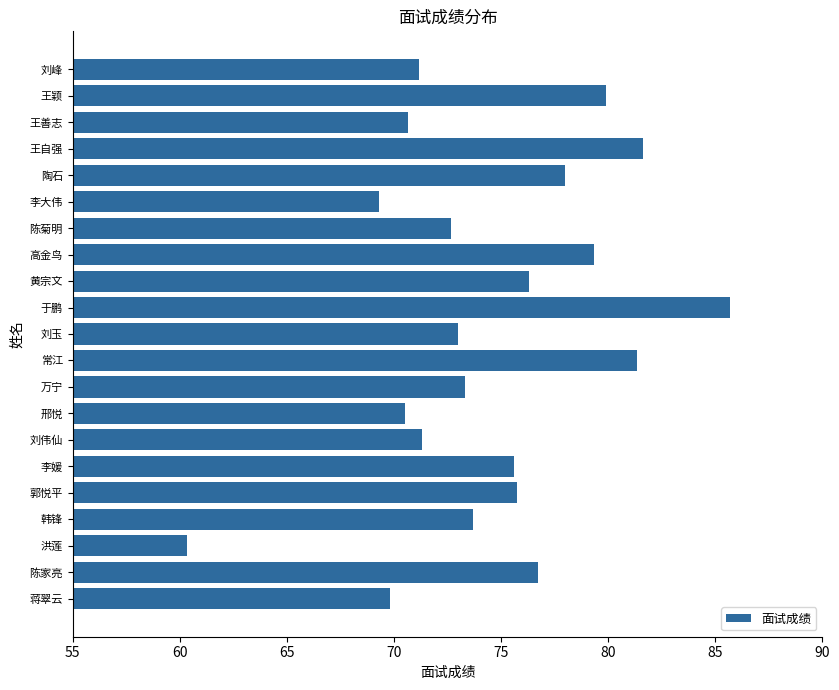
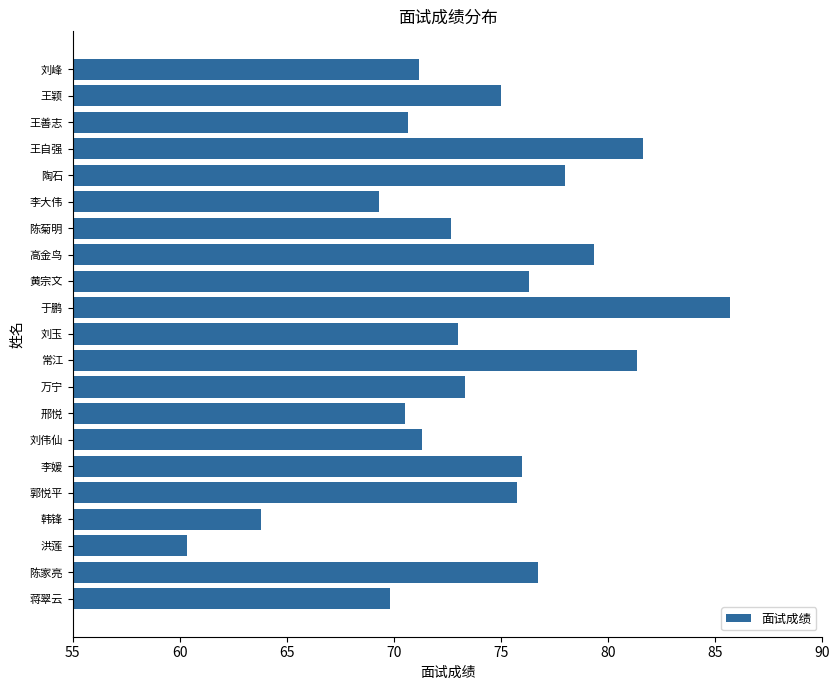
  {
    "刘峰": 71.2,
-   "王颖": 79.9,
+   "王颖": 75.0,
    "王善志": 70.7,
    "王自强": 81.7,
    "陶石": 78.0,
    "李大伟": 69.3,
    "陈菊明": 72.7,
    "高金鸟": 79.3,
    "黄宗文": 76.3,
    "于鹏": 85.7,
    "刘玉": 73.0,
    "常江": 81.3,
    "万宁": 73.3,
    "邢悦": 70.5,
    "刘伟仙": 71.3,
-   "李媛": 75.6,
+   "李媛": 76.0,
    "郭悦平": 75.7,
-   "韩锋": 73.7,
+   "韩锋": 63.8,
    "洪莲": 60.3,
    "陈家亮": 76.7,
    "蒋翠云": 69.8
  }
